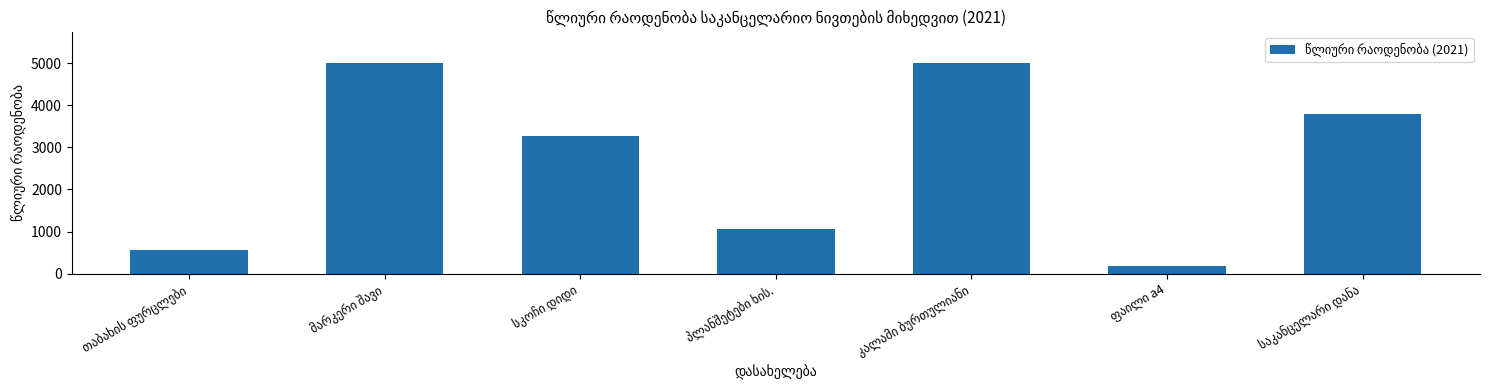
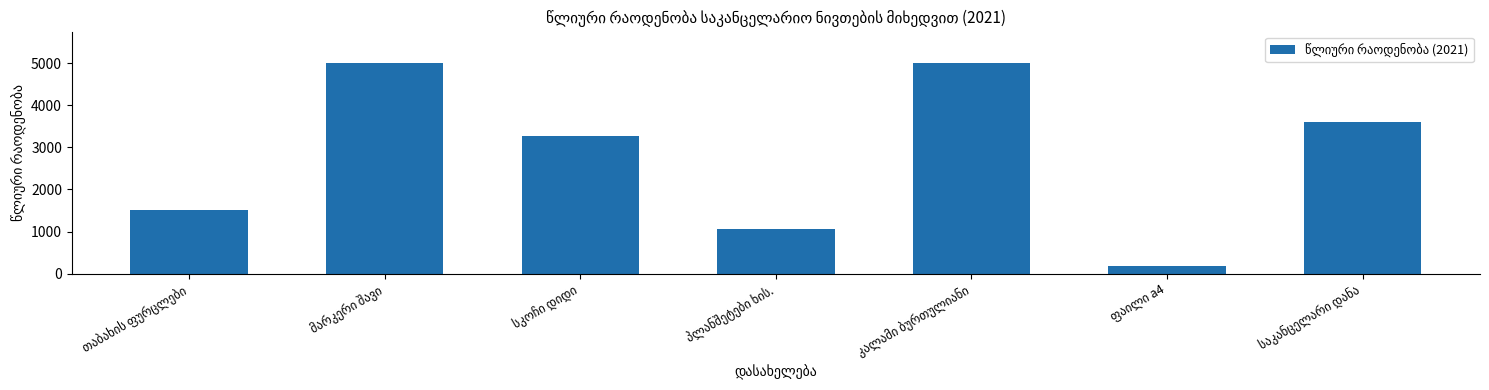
  {
-   "თაბახის ფურცლები": 600,
+   "თაბახის ფურცლები": 1500,
    "მარკერი შავი": 5000,
    "სკოჩი დიდი": 3300,
    "პლანშეტები ხის.": 1100,
    "კალამი ბურთულიანი": 5000,
    "ფაილი a4": 200,
-   "საკანცელარი დანა": 3800
+   "საკანცელარი დანა": 3600
  }
